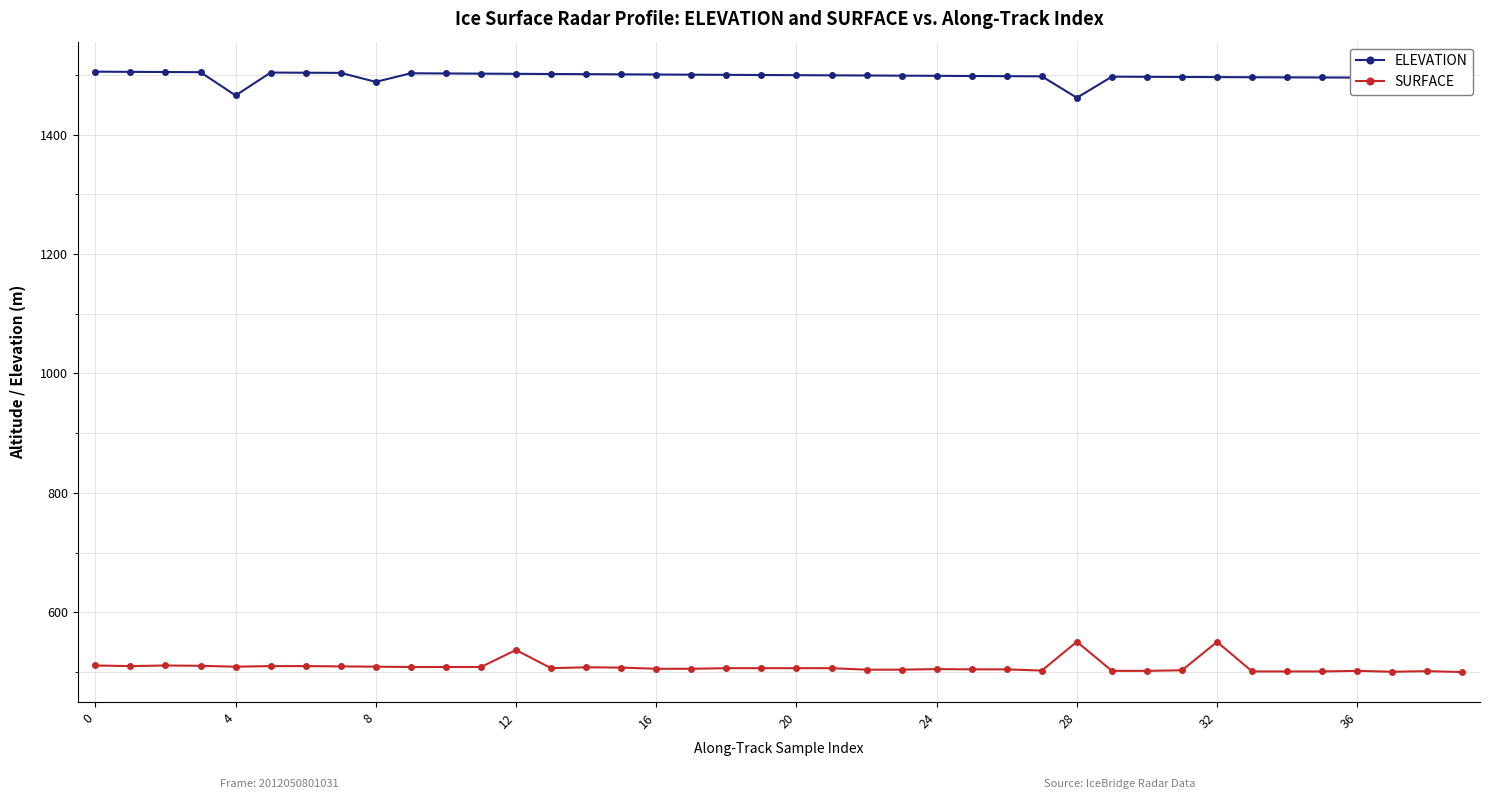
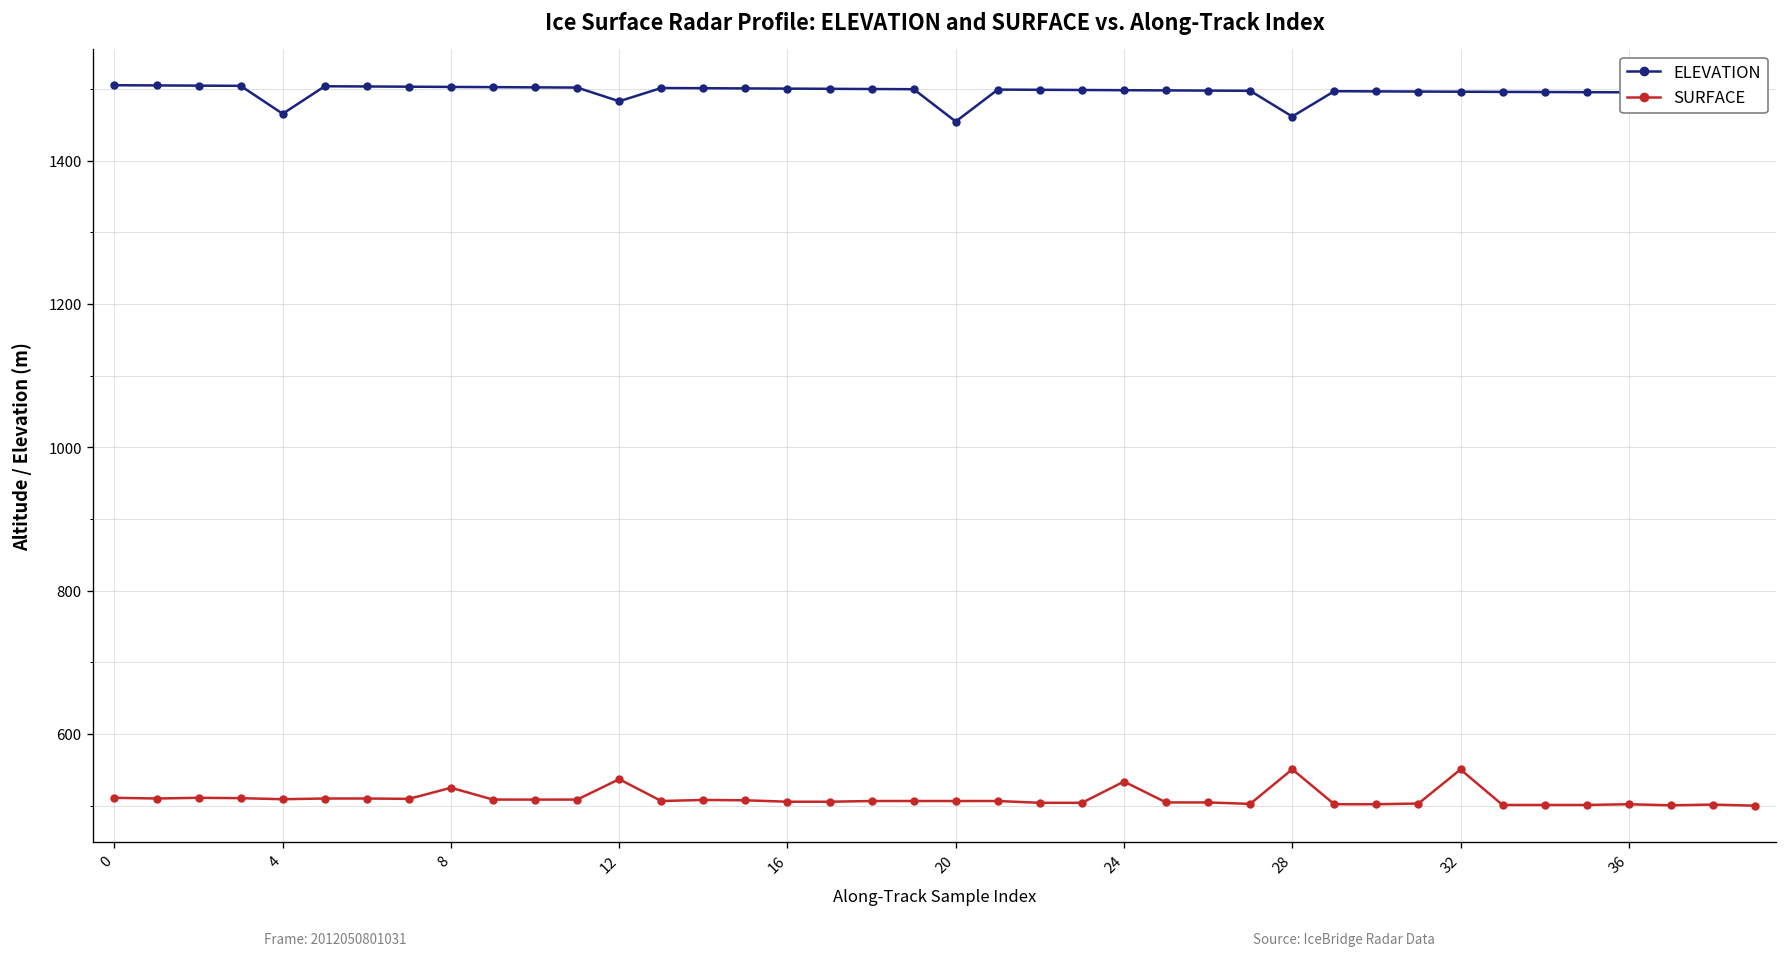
  {
    "ELEVATION": {
      "0": 1510,
      "4": 1470,
-     "8": 1490,
-     "12": 1500,
+     "8": 1500,
+     "12": 1480,
      "16": 1500,
-     "20": 1500,
+     "20": 1450,
      "24": 1500,
      "28": 1460,
      "32": 1500
    },
    "SURFACE": {
      "0": 510,
      "4": 510,
-     "8": 510,
+     "8": 520,
      "12": 540,
      "16": 510,
      "20": 510,
-     "24": 500,
+     "24": 530,
      "28": 550,
      "32": 550,
      "36": 500
    }
  }
